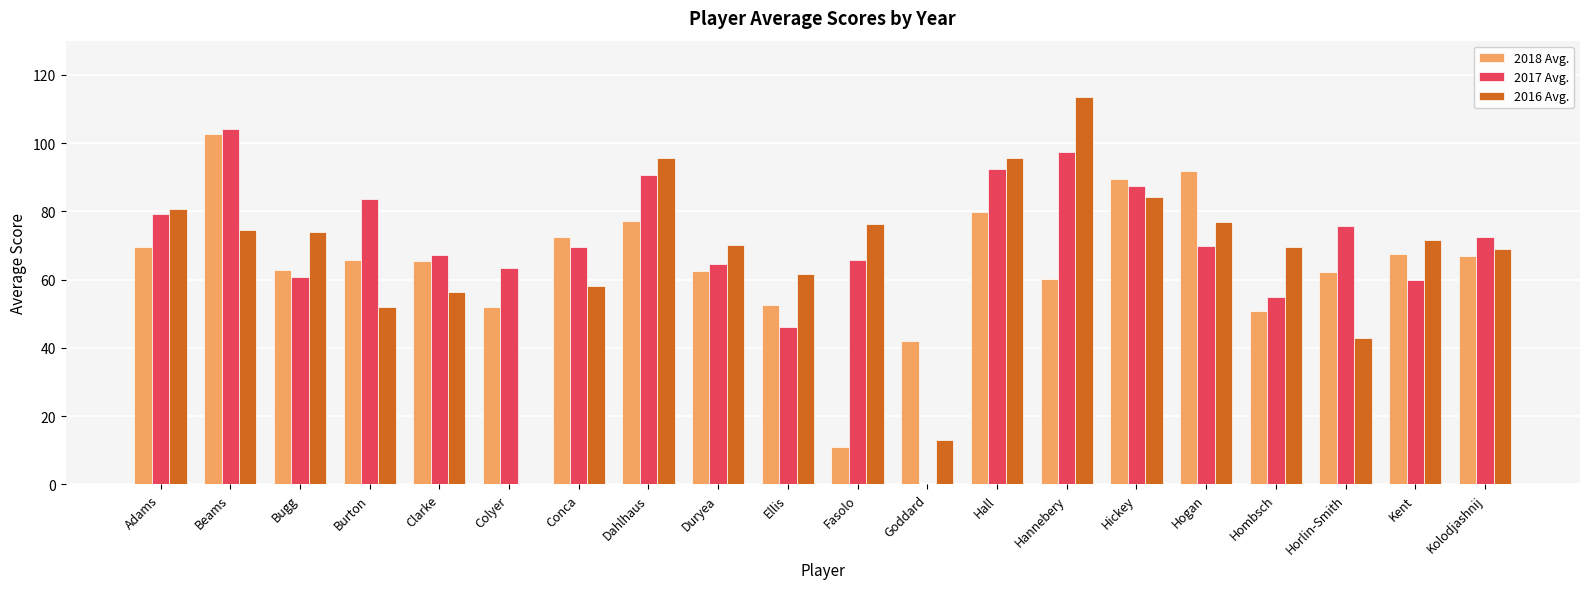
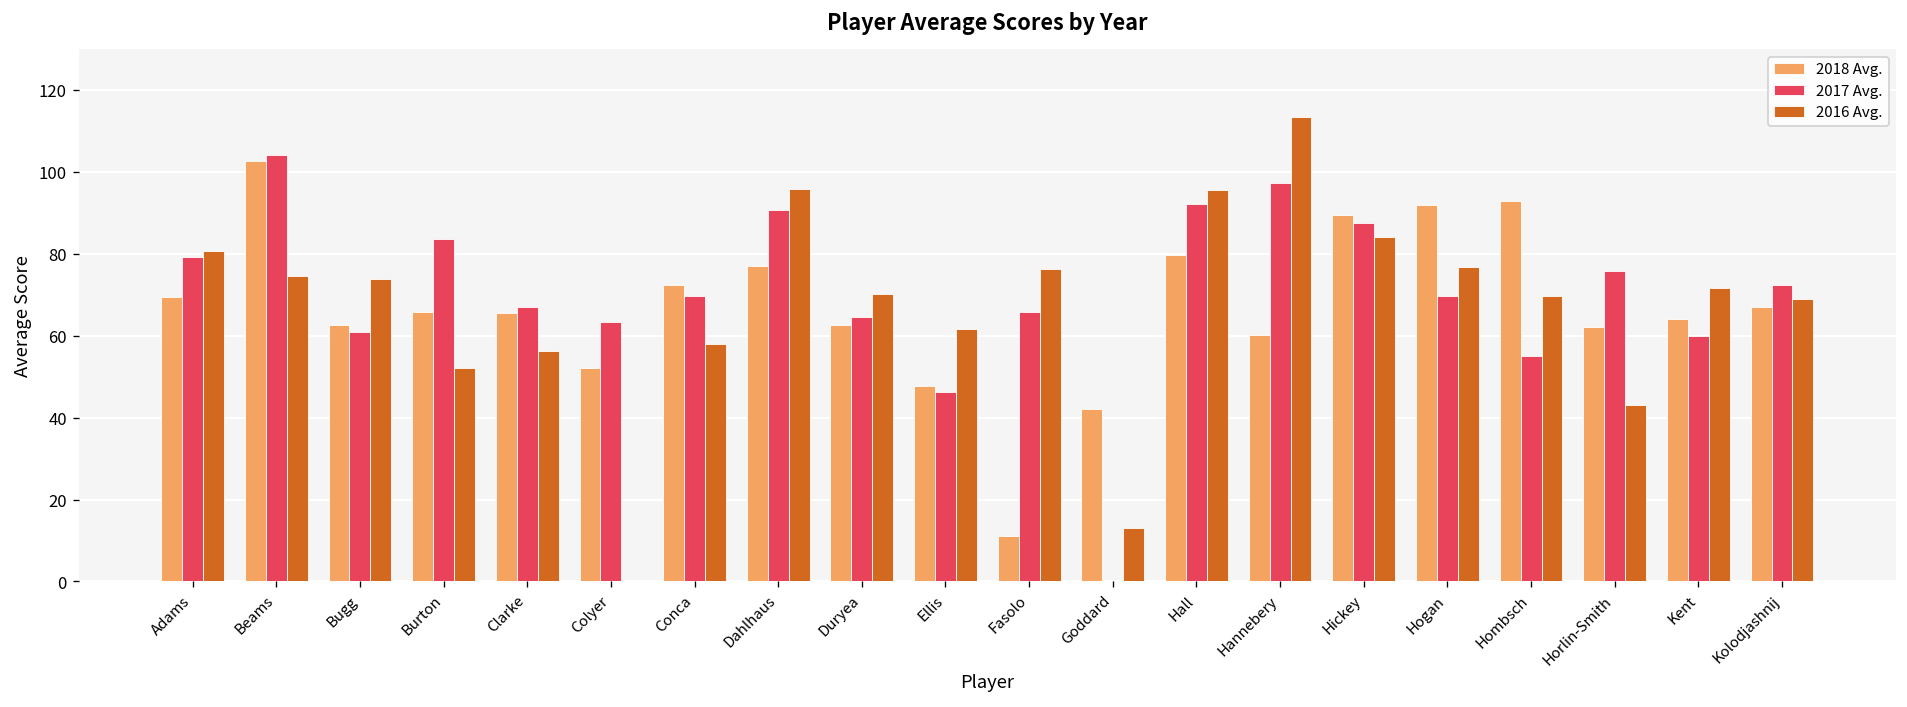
  {
    "2018 Avg.": {
      "Adams": 70,
      "Beams": 103,
      "Bugg": 63,
      "Burton": 66,
      "Clarke": 66,
      "Colyer": 52,
      "Conca": 72,
      "Dahlhaus": 77,
      "Duryea": 63,
-     "Ellis": 53,
+     "Ellis": 48,
      "Fasolo": 11,
      "Goddard": 42,
      "Hall": 80,
      "Hannebery": 60,
      "Hickey": 90,
      "Hogan": 92,
-     "Hombsch": 51,
+     "Hombsch": 93,
      "Horlin-Smith": 62,
-     "Kent": 68,
+     "Kent": 64,
      "Kolodjashnij": 67
    },
    "2017 Avg.": {
      "Adams": 79,
      "Beams": 104,
      "Bugg": 61,
      "Burton": 84,
      "Clarke": 67,
      "Colyer": 63,
      "Conca": 70,
      "Dahlhaus": 91,
      "Duryea": 65,
      "Ellis": 46,
      "Fasolo": 66,
      "Goddard": 0,
      "Hall": 92,
      "Hannebery": 97,
      "Hickey": 87,
      "Hogan": 70,
      "Hombsch": 55,
      "Horlin-Smith": 76,
      "Kent": 60,
      "Kolodjashnij": 72
    },
    "2016 Avg.": {
      "Adams": 81,
      "Beams": 75,
      "Bugg": 74,
      "Burton": 52,
      "Clarke": 56,
      "Colyer": 0,
      "Conca": 58,
      "Dahlhaus": 96,
      "Duryea": 70,
      "Ellis": 62,
      "Fasolo": 76,
      "Goddard": 13,
      "Hall": 96,
      "Hannebery": 113,
      "Hickey": 84,
      "Hogan": 77,
      "Hombsch": 70,
      "Horlin-Smith": 43,
      "Kent": 72,
      "Kolodjashnij": 69
    }
  }
